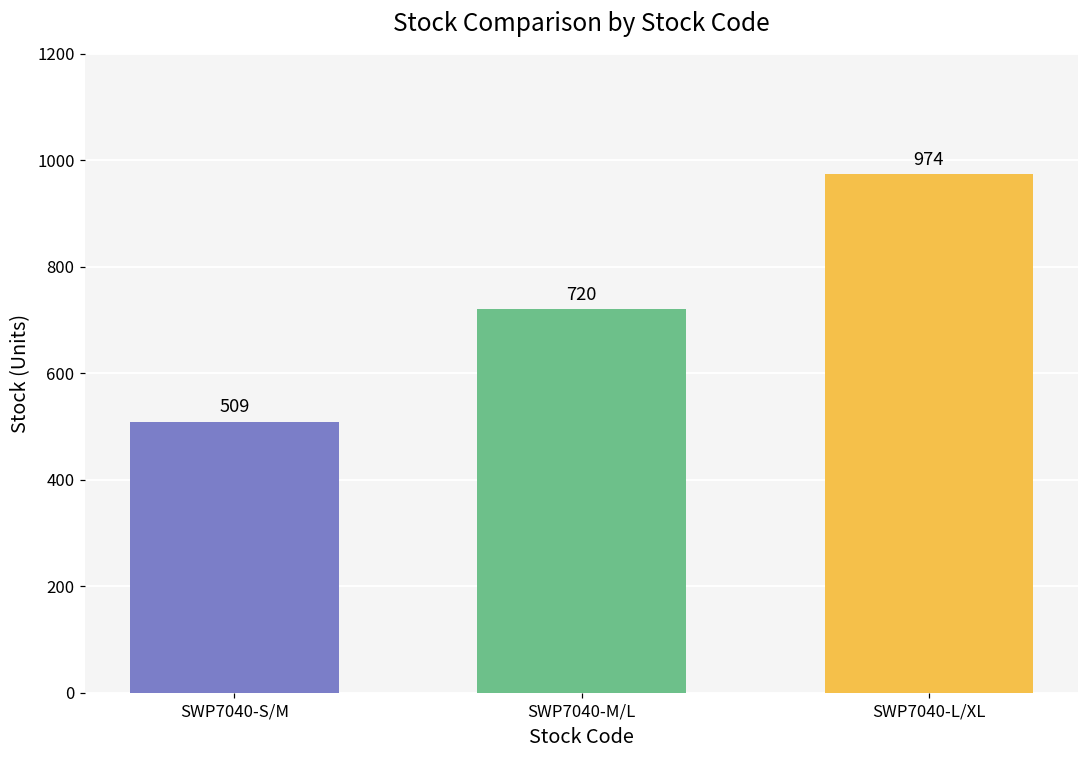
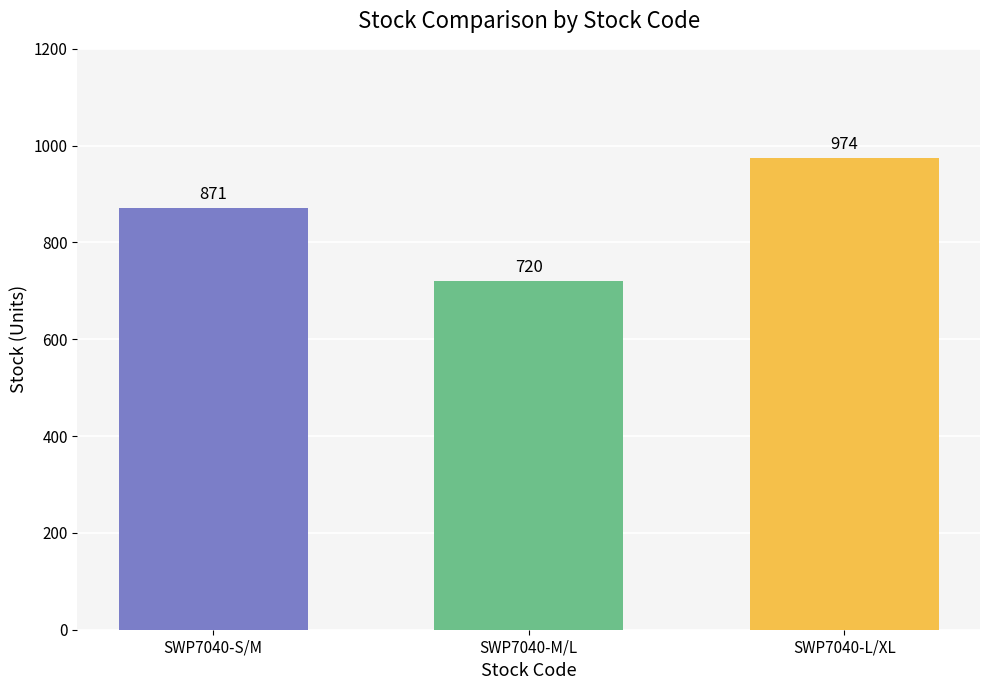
  {
-   "SWP7040-S/M": 509,
+   "SWP7040-S/M": 871,
    "SWP7040-M/L": 720,
    "SWP7040-L/XL": 974
  }
